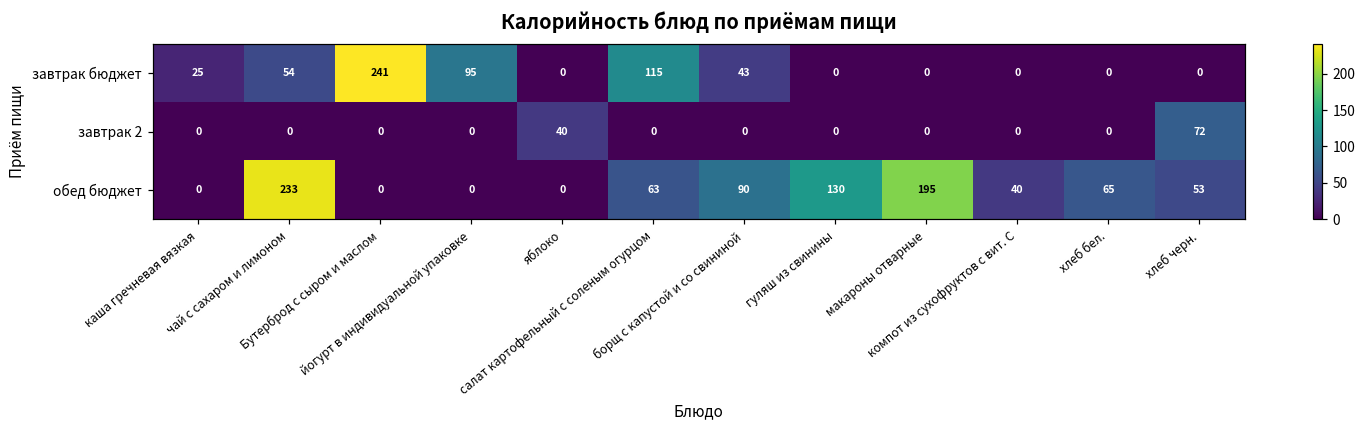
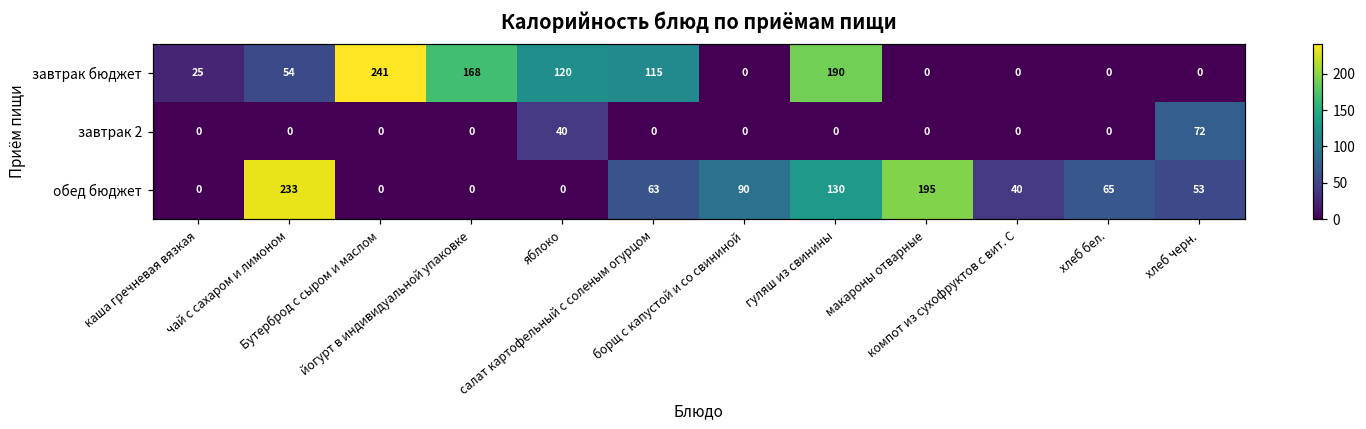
  {
    "завтрак бюджет": {
      "каша гречневая вязкая": 25,
      "чай с сахаром и лимоном": 54,
      "Бутерброд с сыром и маслом": 241,
-     "йогурт в индивидуальной упаковке": 95,
-     "яблоко": 0,
+     "йогурт в индивидуальной упаковке": 168,
+     "яблоко": 120,
      "салат картофельный с соленым огурцом": 115,
-     "борщ с капустой и со свининой": 43,
-     "гуляш из свинины": 0,
+     "борщ с капустой и со свининой": 0,
+     "гуляш из свинины": 190,
      "макароны отварные": 0,
      "компот из сухофруктов с вит. С": 0,
      "хлеб бел.": 0,
      "хлеб черн.": 0
    },
    "завтрак 2": {
      "каша гречневая вязкая": 0,
      "чай с сахаром и лимоном": 0,
      "Бутерброд с сыром и маслом": 0,
      "йогурт в индивидуальной упаковке": 0,
      "яблоко": 40,
      "салат картофельный с соленым огурцом": 0,
      "борщ с капустой и со свининой": 0,
      "гуляш из свинины": 0,
      "макароны отварные": 0,
      "компот из сухофруктов с вит. С": 0,
      "хлеб бел.": 0,
      "хлеб черн.": 72
    },
    "обед бюджет": {
      "каша гречневая вязкая": 0,
      "чай с сахаром и лимоном": 233,
      "Бутерброд с сыром и маслом": 0,
      "йогурт в индивидуальной упаковке": 0,
      "яблоко": 0,
      "салат картофельный с соленым огурцом": 63,
      "борщ с капустой и со свининой": 90,
      "гуляш из свинины": 130,
      "макароны отварные": 195,
      "компот из сухофруктов с вит. С": 40,
      "хлеб бел.": 65,
      "хлеб черн.": 53
    }
  }
